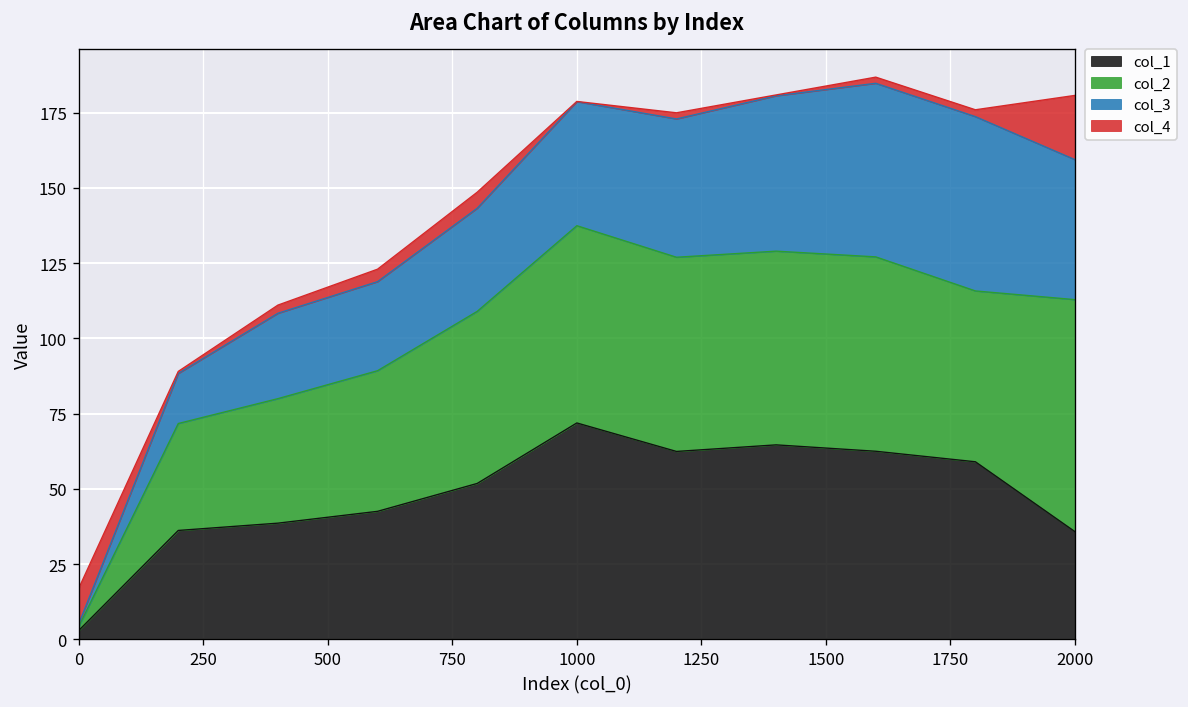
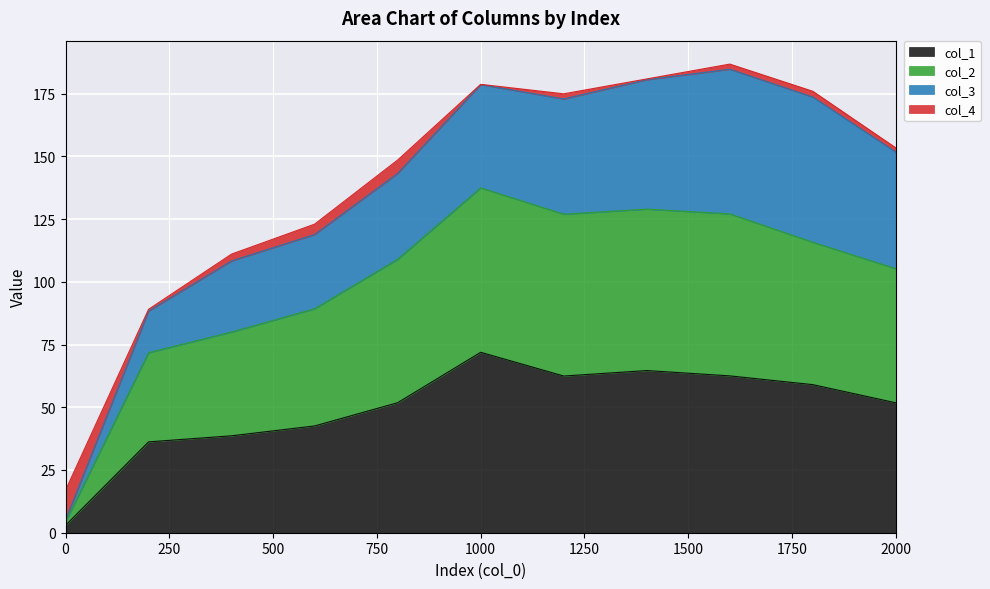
  {
    "col_1": {
      "0": 3,
      "1000": 72,
-     "2000": 36
+     "2000": 52
    },
    "col_2": {
      "1000": 66,
-     "2000": 77
+     "2000": 53
    },
    "col_3": {
      "2000": 46
    },
    "col_4": {
      "0": 12,
-     "2000": 21
+     "2000": 2
    }
  }
